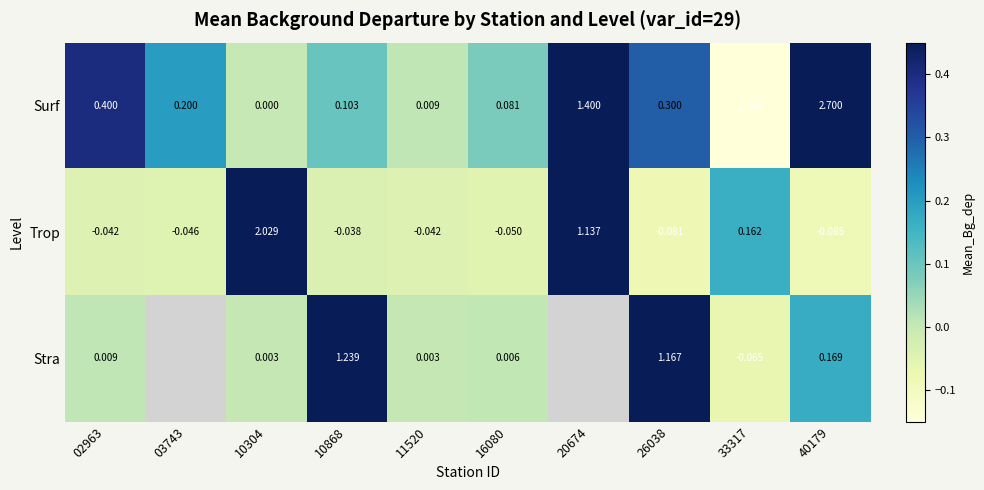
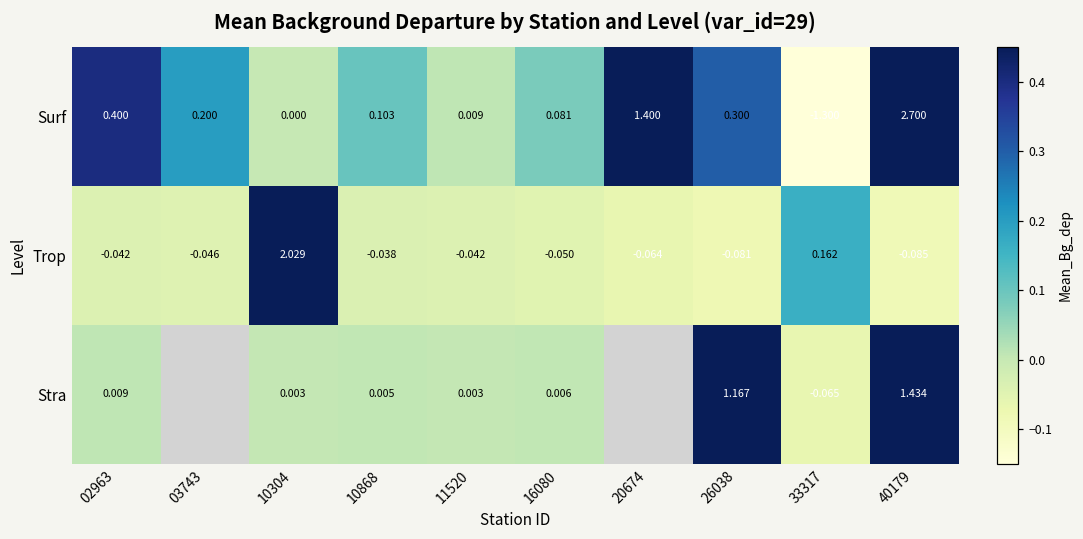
  {
    "Surf": {
      "02963": 0.400,
      "03743": 0.200,
      "10304": 0.000,
      "10868": 0.103,
      "11520": 0.009,
      "16080": 0.081,
      "20674": 1.400,
      "26038": 0.300,
      "40179": 2.700
    },
    "Trop": {
      "02963": -0.042,
      "03743": -0.046,
      "10304": 2.029,
      "10868": -0.038,
      "11520": -0.042,
      "16080": -0.050,
-     "20674": 1.137,
+     "20674": -0.064,
      "26038": -0.081,
      "33317": 0.162,
      "40179": -0.085
    },
    "Stra": {
      "02963": 0.009,
      "10304": 0.003,
-     "10868": 1.239,
+     "10868": 0.005,
      "11520": 0.003,
      "16080": 0.006,
      "26038": 1.167,
      "33317": -0.065,
-     "40179": 0.169
+     "40179": 1.434
    }
  }
